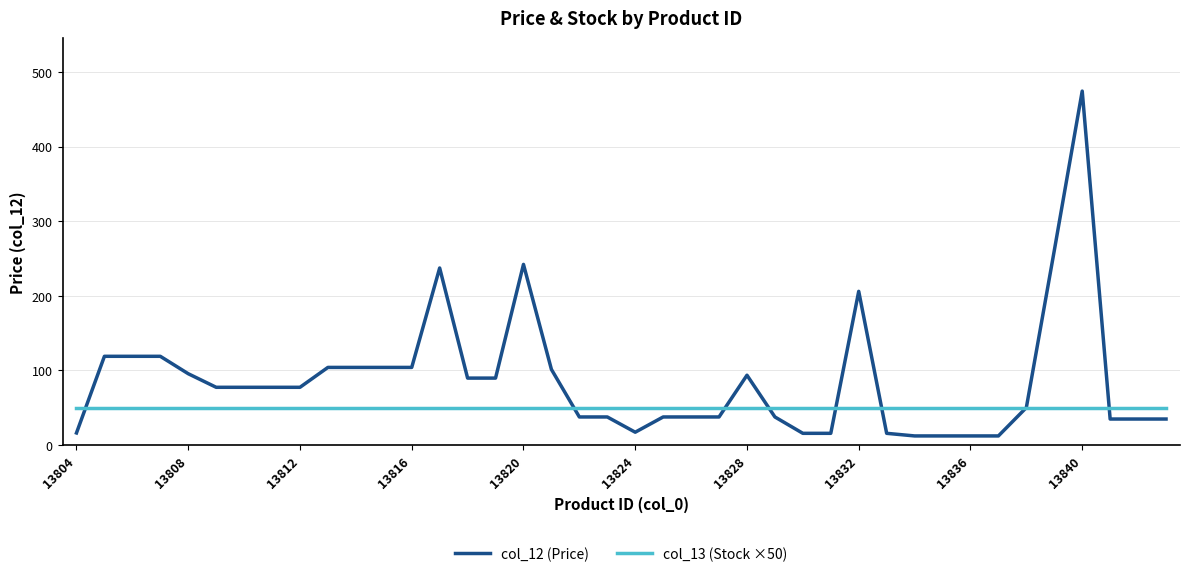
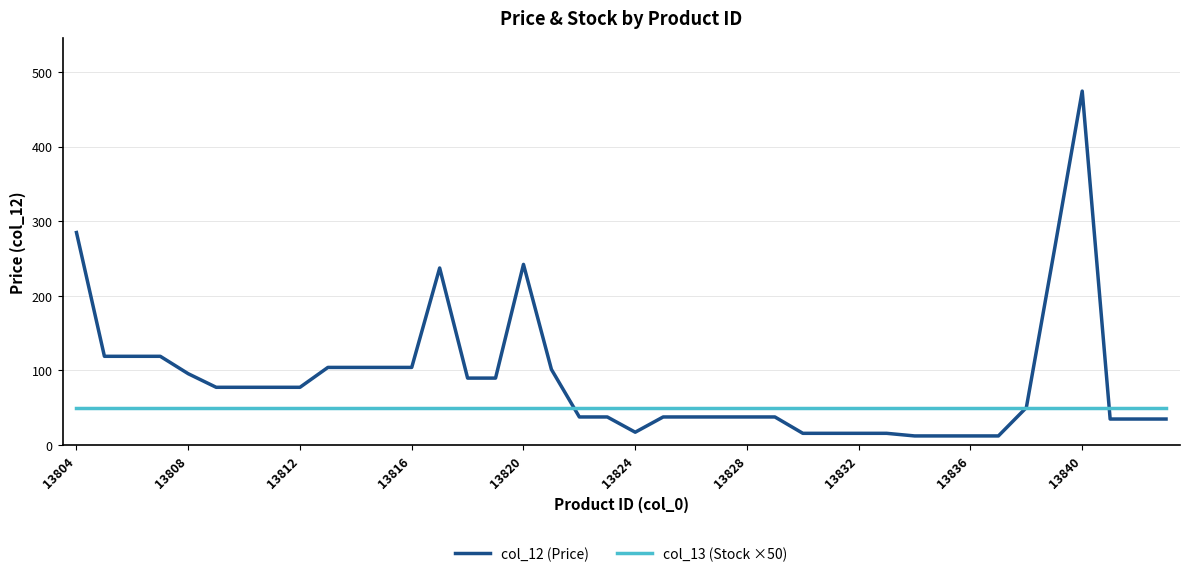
  {
    "col_12 (Price)": {
-     "13804": 20,
+     "13804": 280,
      "13808": 100,
      "13812": 80,
      "13816": 100,
      "13820": 240,
      "13824": 20,
-     "13828": 90,
-     "13832": 210,
+     "13828": 40,
+     "13832": 20,
      "13836": 10,
      "13840": 470
    },
    "col_13 (Stock ×50)": {
      "13804": 50,
      "13808": 50,
      "13812": 50,
      "13816": 50,
      "13820": 50,
      "13824": 50,
      "13828": 50,
      "13832": 50,
      "13836": 50,
      "13840": 50
    }
  }
